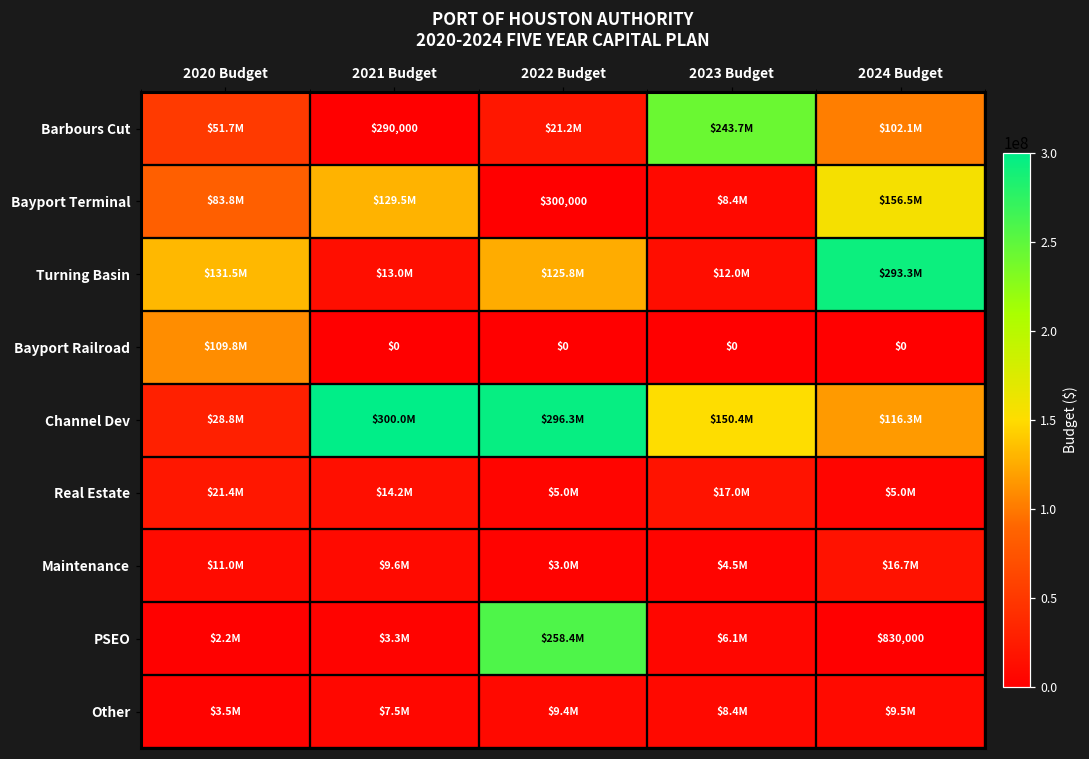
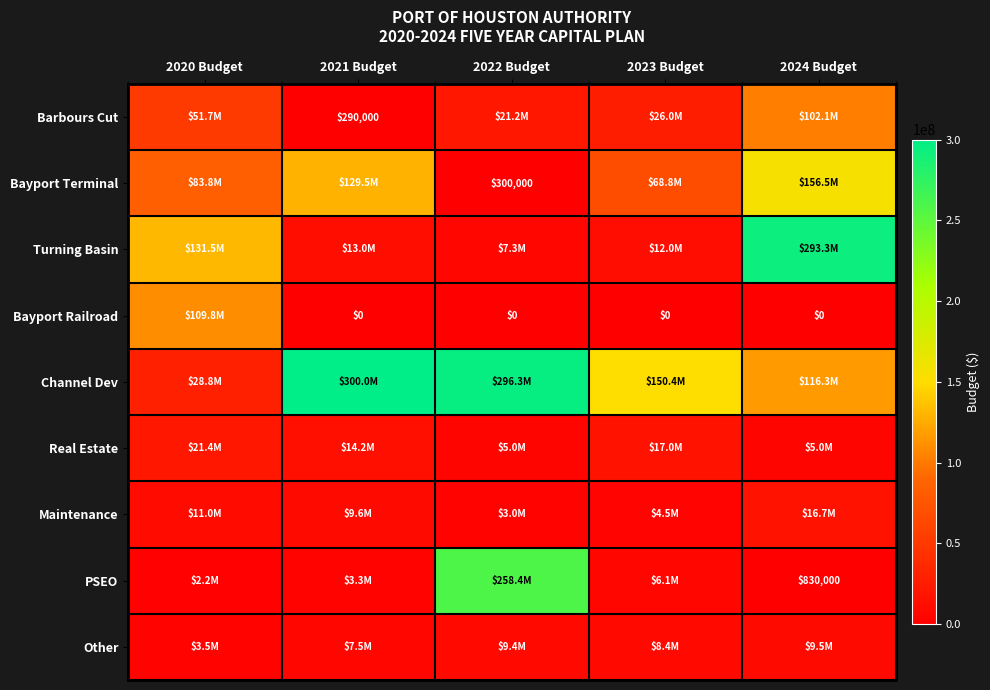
  {
    "Barbours Cut": {
      "2020 Budget": "$51.7M",
      "2021 Budget": "$290,000",
      "2022 Budget": "$21.2M",
-     "2023 Budget": "$243.7M",
+     "2023 Budget": "$26.0M",
      "2024 Budget": "$102.1M"
    },
    "Bayport Terminal": {
      "2020 Budget": "$83.8M",
      "2021 Budget": "$129.5M",
      "2022 Budget": "$300,000",
-     "2023 Budget": "$8.4M",
+     "2023 Budget": "$68.8M",
      "2024 Budget": "$156.5M"
    },
    "Turning Basin": {
      "2020 Budget": "$131.5M",
      "2021 Budget": "$13.0M",
-     "2022 Budget": "$125.8M",
+     "2022 Budget": "$7.3M",
      "2023 Budget": "$12.0M",
      "2024 Budget": "$293.3M"
    },
    "Bayport Railroad": {
      "2020 Budget": "$109.8M",
      "2021 Budget": "$0",
      "2022 Budget": "$0",
      "2023 Budget": "$0",
      "2024 Budget": "$0"
    },
    "Channel Dev": {
      "2020 Budget": "$28.8M",
      "2021 Budget": "$300.0M",
      "2022 Budget": "$296.3M",
      "2023 Budget": "$150.4M",
      "2024 Budget": "$116.3M"
    },
    "Real Estate": {
      "2020 Budget": "$21.4M",
      "2021 Budget": "$14.2M",
      "2022 Budget": "$5.0M",
      "2023 Budget": "$17.0M",
      "2024 Budget": "$5.0M"
    },
    "Maintenance": {
      "2020 Budget": "$11.0M",
      "2021 Budget": "$9.6M",
      "2022 Budget": "$3.0M",
      "2023 Budget": "$4.5M",
      "2024 Budget": "$16.7M"
    },
    "PSEO": {
      "2020 Budget": "$2.2M",
      "2021 Budget": "$3.3M",
      "2022 Budget": "$258.4M",
      "2023 Budget": "$6.1M",
      "2024 Budget": "$830,000"
    },
    "Other": {
      "2020 Budget": "$3.5M",
      "2021 Budget": "$7.5M",
      "2022 Budget": "$9.4M",
      "2023 Budget": "$8.4M",
      "2024 Budget": "$9.5M"
    }
  }
